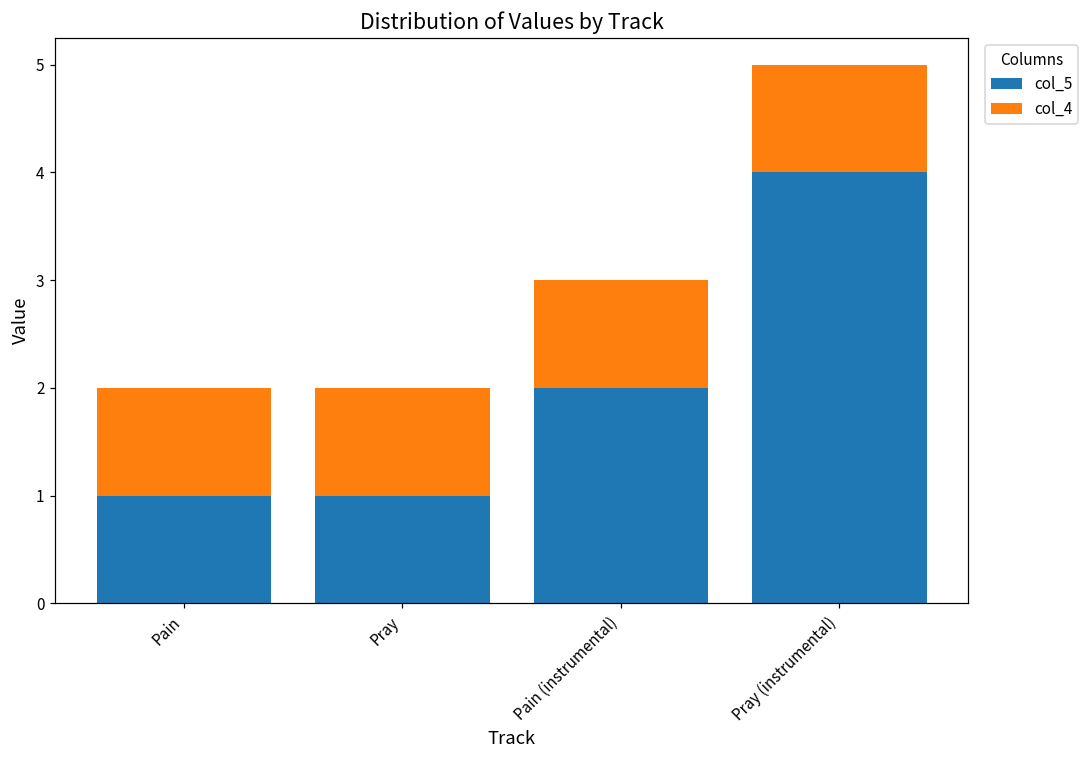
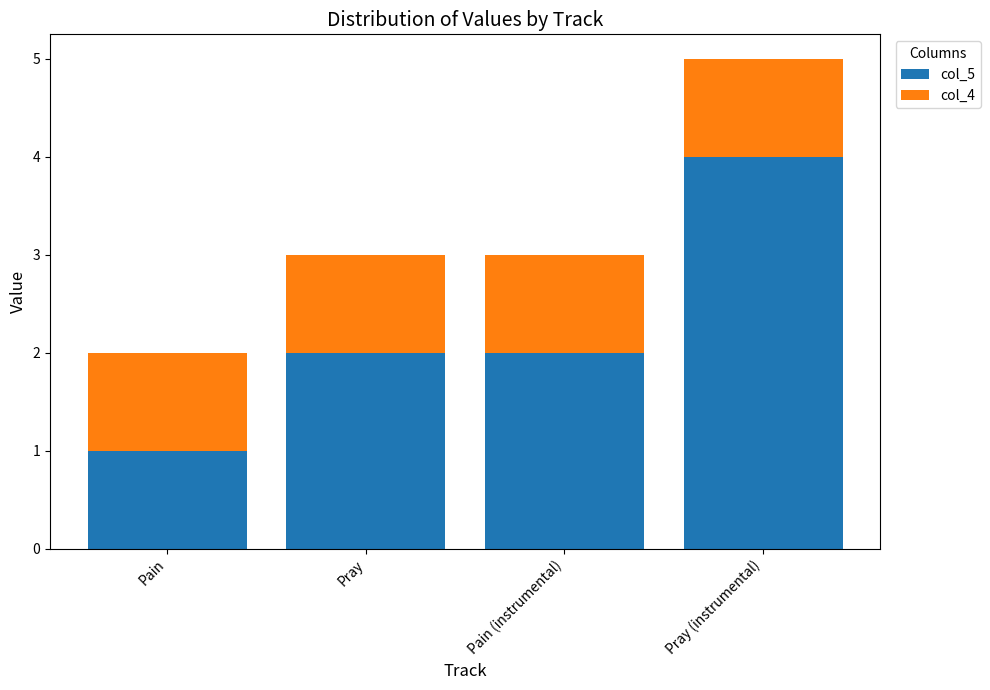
  {
    "col_5": {
      "Pain": 1,
-     "Pray": 1,
+     "Pray": 2,
      "Pain (instrumental)": 2,
      "Pray (instrumental)": 4
    },
    "col_4": {
      "Pain": 1,
      "Pray": 1,
      "Pain (instrumental)": 1,
      "Pray (instrumental)": 1
    }
  }
